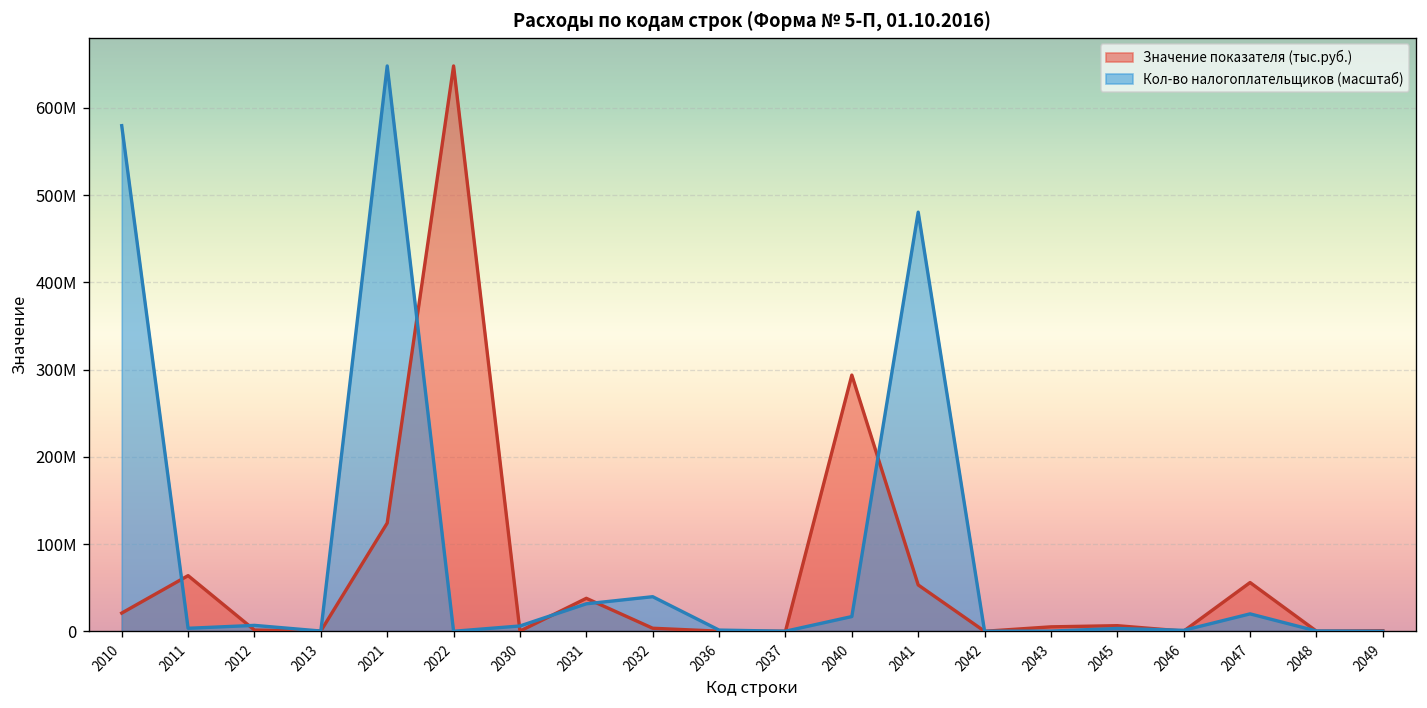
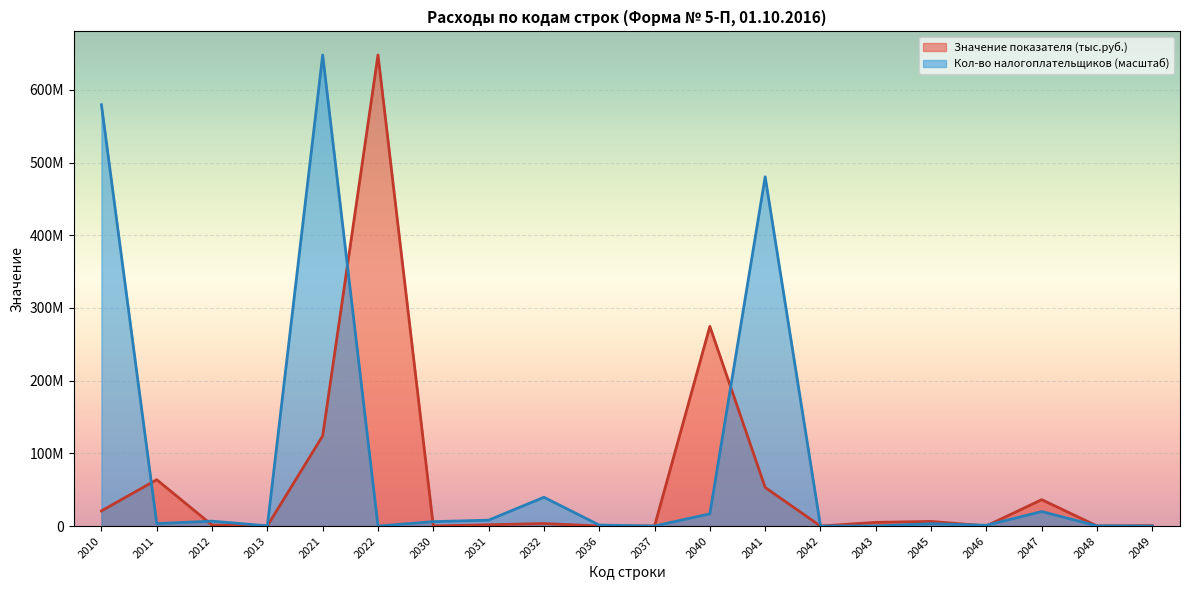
  {
    "Значение показателя (тыс.руб.)": {
      "2010": 20000000,
      "2011": 60000000,
      "2012": 0,
      "2021": 120000000,
      "2022": 650000000,
      "2030": 0,
-     "2031": 40000000,
+     "2031": 0,
      "2032": 0,
-     "2040": 290000000,
+     "2040": 270000000,
      "2041": 50000000,
      "2043": 10000000,
-     "2047": 60000000
+     "2047": 40000000
    },
    "Кол-во налогоплательщиков (масштаб)": {
      "2010": 580000000,
      "2011": 0,
      "2012": 10000000,
      "2021": 650000000,
      "2022": 0,
      "2030": 10000000,
-     "2031": 30000000,
+     "2031": 10000000,
      "2032": 40000000,
      "2040": 20000000,
      "2041": 480000000,
      "2043": 0,
      "2047": 20000000
    }
  }
